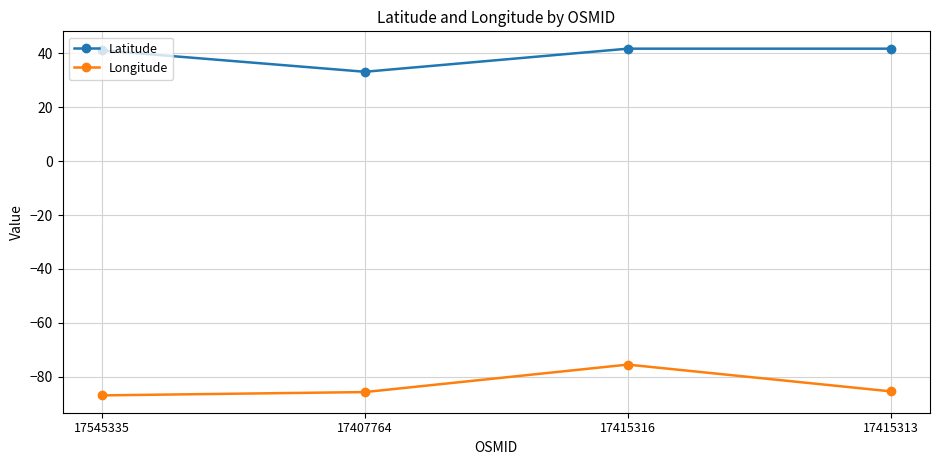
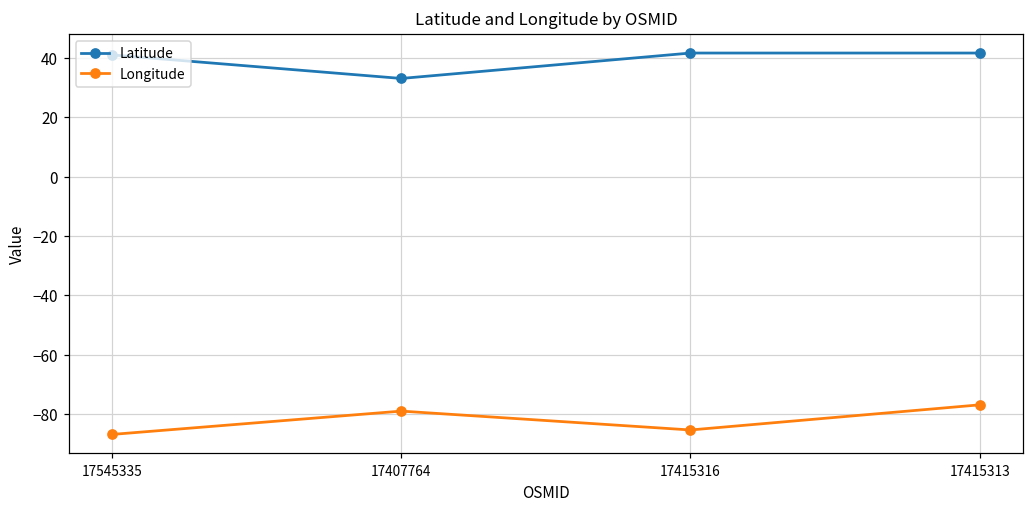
  {
    "Latitude": {
      "17407764": 33,
      "17415316": 42,
      "17415313": 42
    },
    "Longitude": {
      "17545335": -87,
-     "17407764": -86,
-     "17415316": -75,
-     "17415313": -85
+     "17407764": -79,
+     "17415316": -85,
+     "17415313": -77
    }
  }
